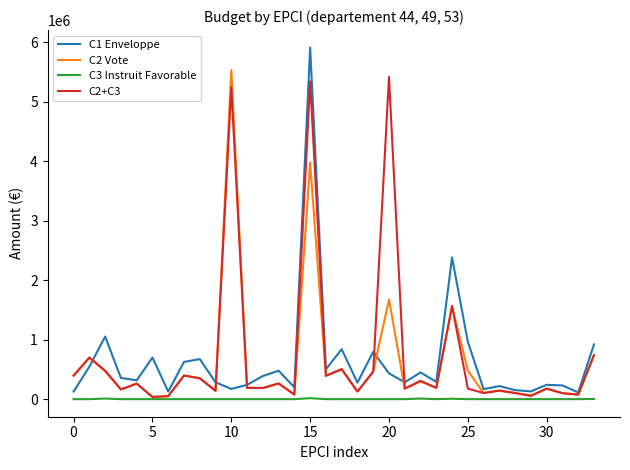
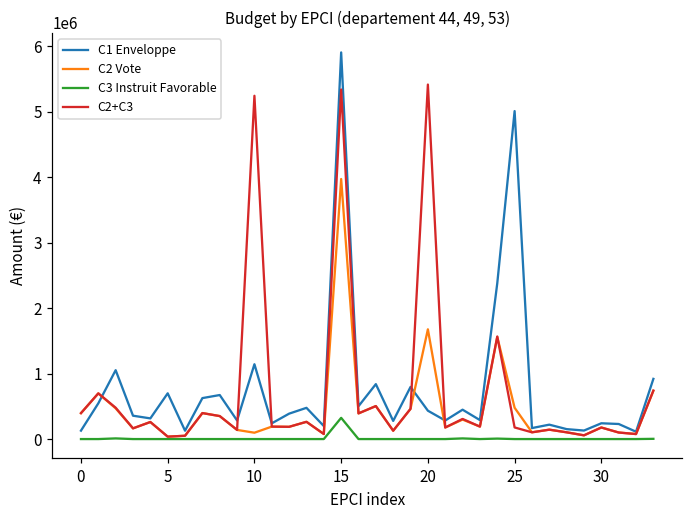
  {
    "C1 Enveloppe": {
      "0": 100000,
      "5": 700000,
-     "10": 200000,
+     "10": 1100000,
      "15": 5900000,
      "20": 400000,
-     "25": 1000000,
+     "25": 5000000,
      "30": 200000
    },
    "C2 Vote": {
-     "10": 5500000,
+     "10": 100000,
      "15": 4000000,
      "20": 1700000,
      "25": 500000
    },
    "C3 Instruit Favorable": {
      "0": 0,
      "10": 0,
-     "15": 0,
+     "15": 300000,
      "20": 0,
      "25": 0,
      "30": 0
    },
    "C2+C3": {
      "10": 5200000,
      "15": 5300000,
      "20": 5400000,
      "25": 200000
    }
  }
